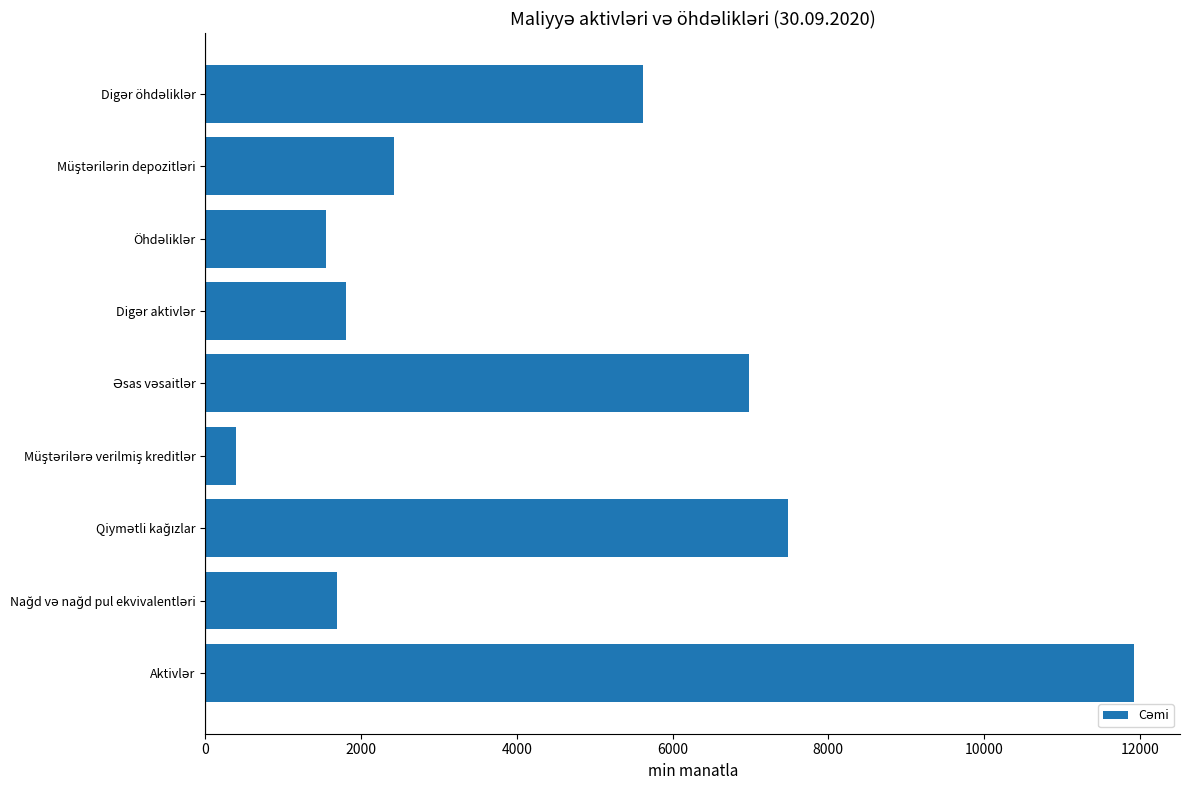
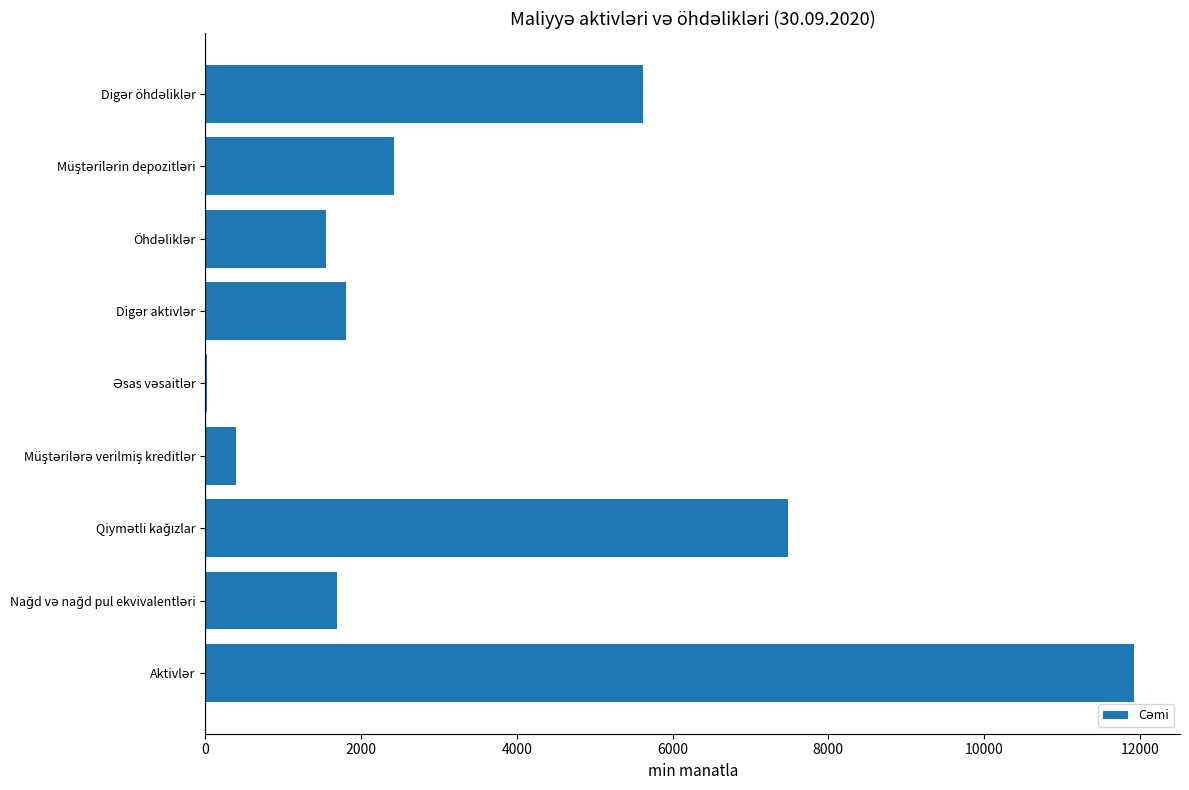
  {
    "Digər öhdəliklər": 5600,
    "Müştərilərin depozitləri": 2400,
    "Öhdəliklər": 1500,
    "Digər aktivlər": 1800,
-   "Əsas vəsaitlər": 7000,
+   "Əsas vəsaitlər": 0,
    "Müştərilərə verilmiş kreditlər": 400,
    "Qiymətli kağızlar": 7500,
    "Nağd və nağd pul ekvivalentləri": 1700,
    "Aktivlər": 11900
  }
